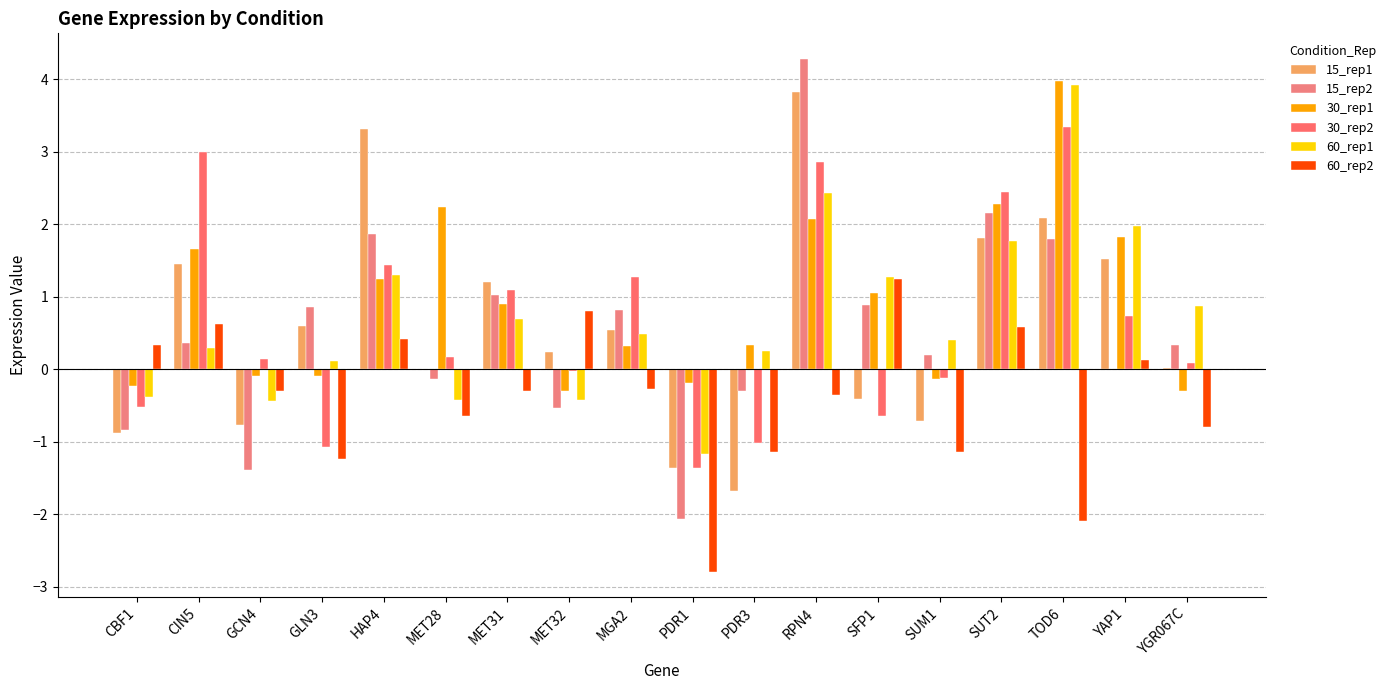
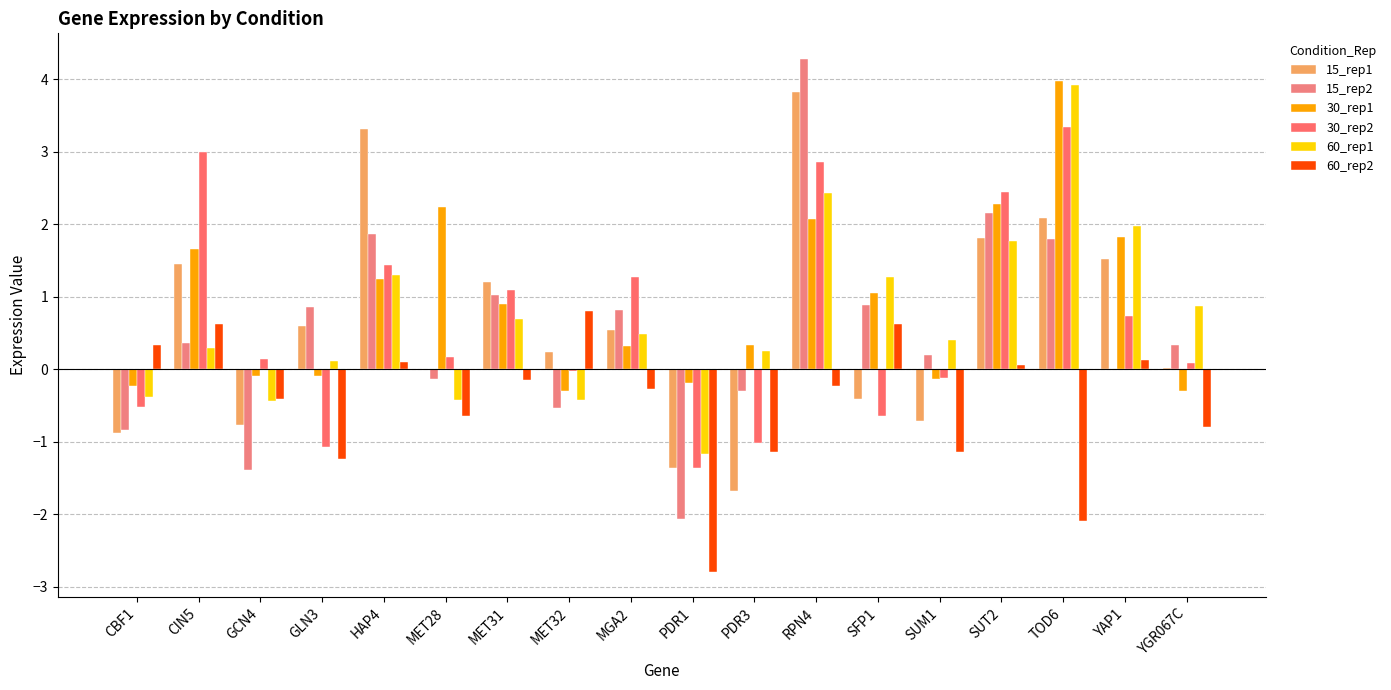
  {
    "60_rep2": {
      "CBF1": 0.3,
      "CIN5": 0.6,
-     "GCN4": -0.3,
+     "GCN4": -0.4,
      "GLN3": -1.2,
-     "HAP4": 0.4,
+     "HAP4": 0.1,
      "MET28": -0.6,
-     "MET31": -0.3,
+     "MET31": -0.1,
      "MET32": 0.8,
      "MGA2": -0.3,
      "PDR1": -2.8,
      "PDR3": -1.1,
-     "RPN4": -0.4,
-     "SFP1": 1.2,
+     "RPN4": -0.2,
+     "SFP1": 0.6,
      "SUM1": -1.1,
-     "SUT2": 0.6,
+     "SUT2": 0.1,
      "TOD6": -2.1,
      "YAP1": 0.1,
      "YGR067C": -0.8
    }
  }
